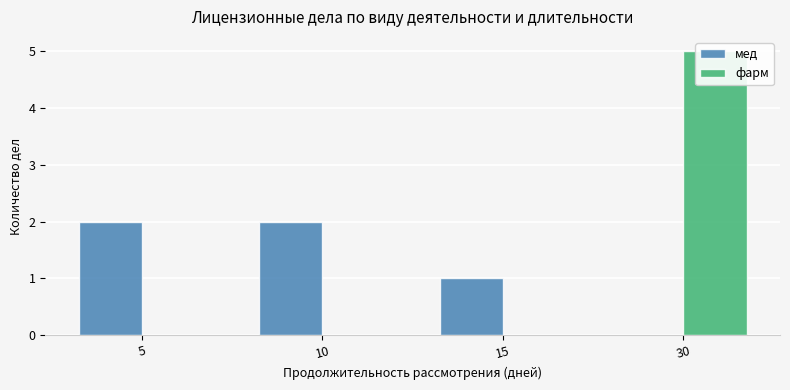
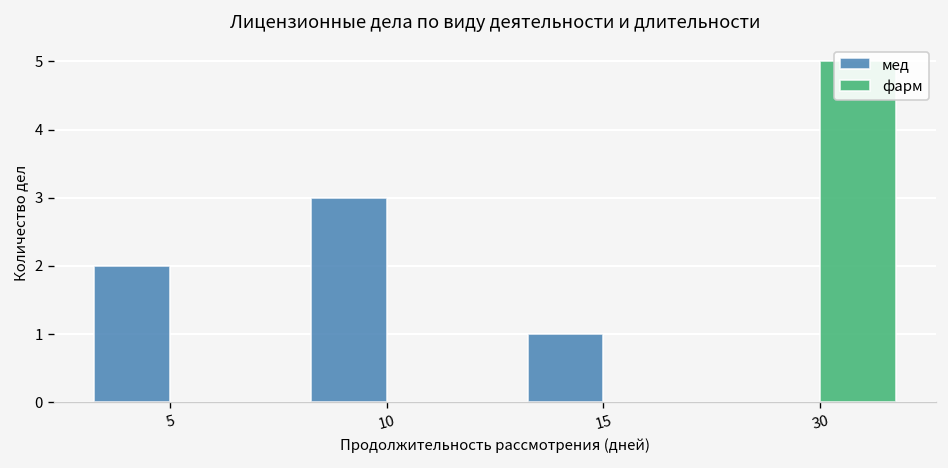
  {
    "мед": {
      "5": 2,
-     "10": 2,
+     "10": 3,
      "15": 1,
      "30": 0
    },
    "фарм": {
      "5": 0,
      "10": 0,
      "15": 0
    }
  }
